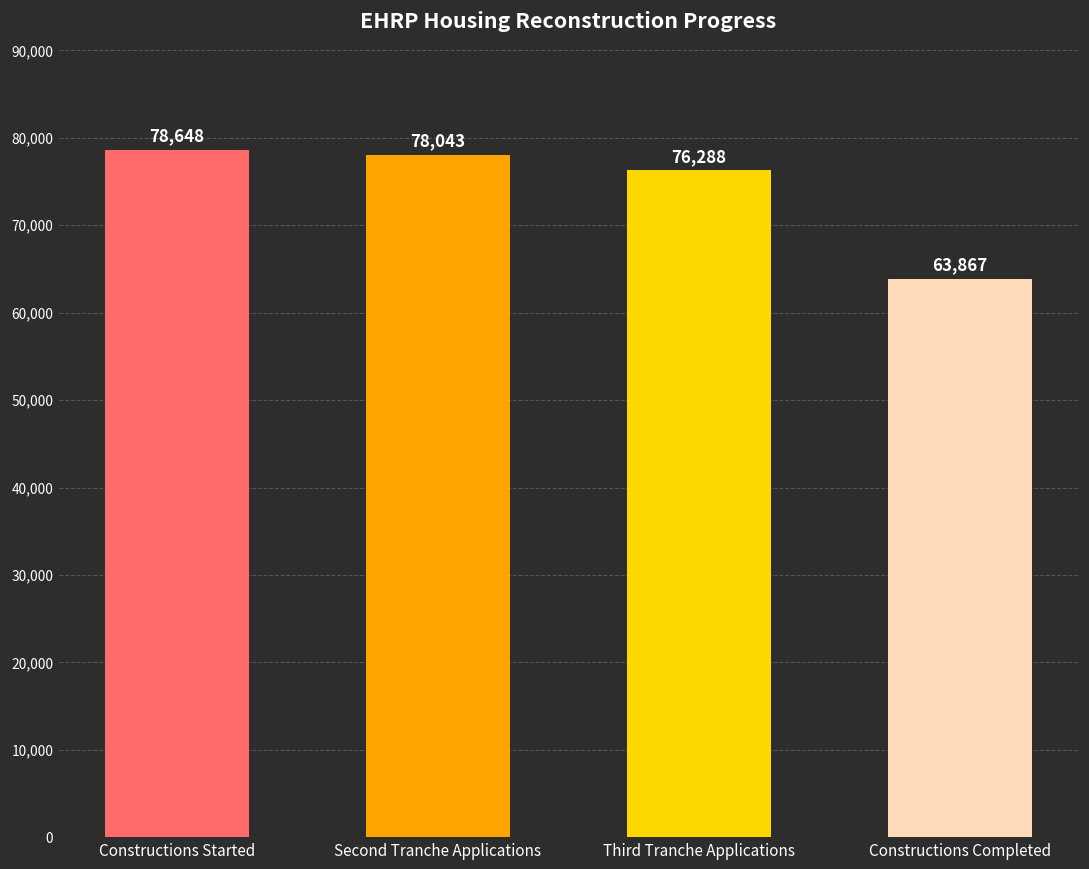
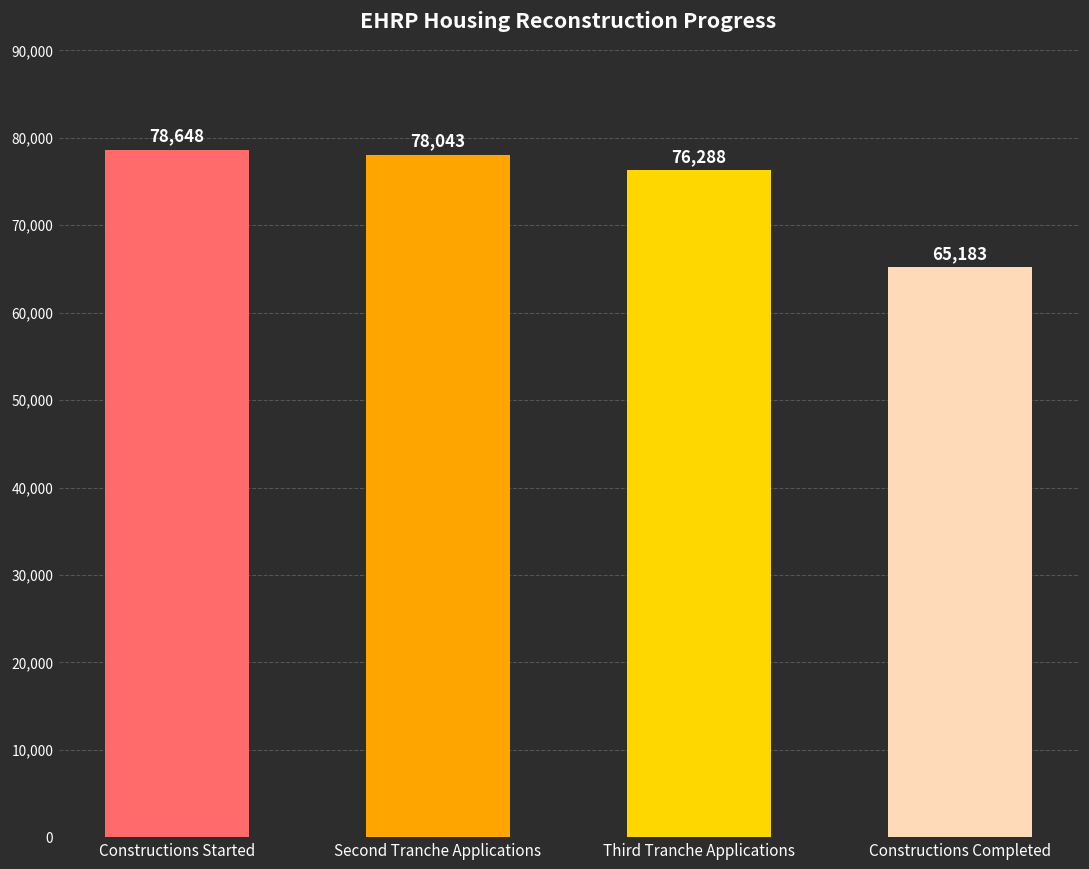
  {
    "Constructions Started": "78,648",
    "Second Tranche Applications": "78,043",
    "Third Tranche Applications": "76,288",
-   "Constructions Completed": "63,867"
+   "Constructions Completed": "65,183"
  }
